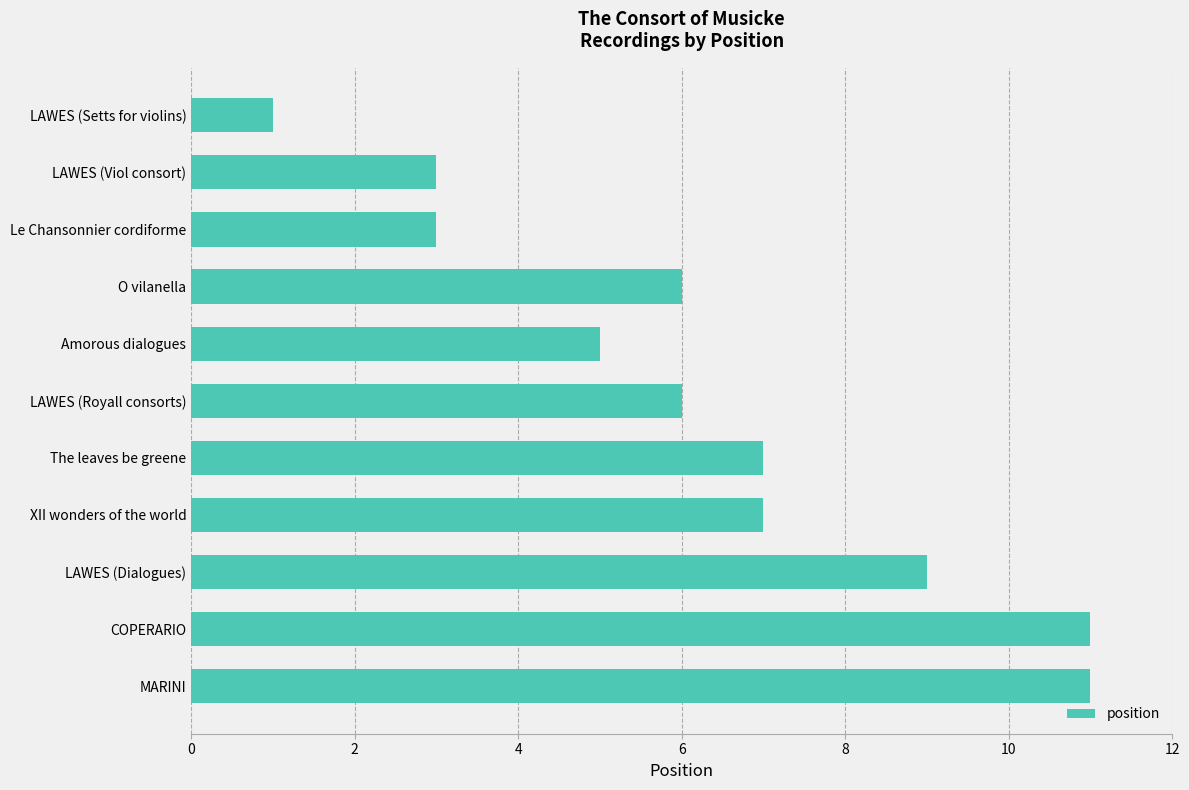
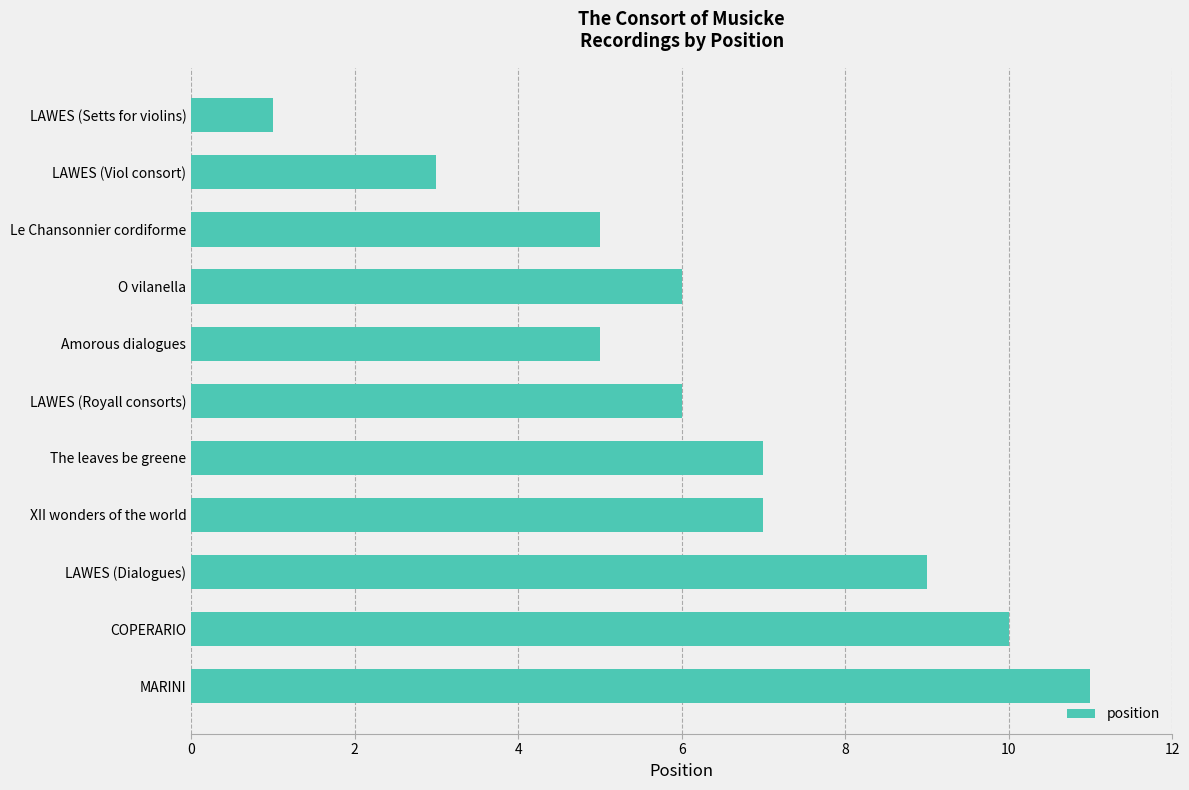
  {
    "LAWES (Setts for violins)": 1,
    "LAWES (Viol consort)": 3,
-   "Le Chansonnier cordiforme": 3,
+   "Le Chansonnier cordiforme": 5,
    "O vilanella": 6,
    "Amorous dialogues": 5,
    "LAWES (Royall consorts)": 6,
    "The leaves be greene": 7,
    "XII wonders of the world": 7,
    "LAWES (Dialogues)": 9,
-   "COPERARIO": 11,
+   "COPERARIO": 10,
    "MARINI": 11
  }
